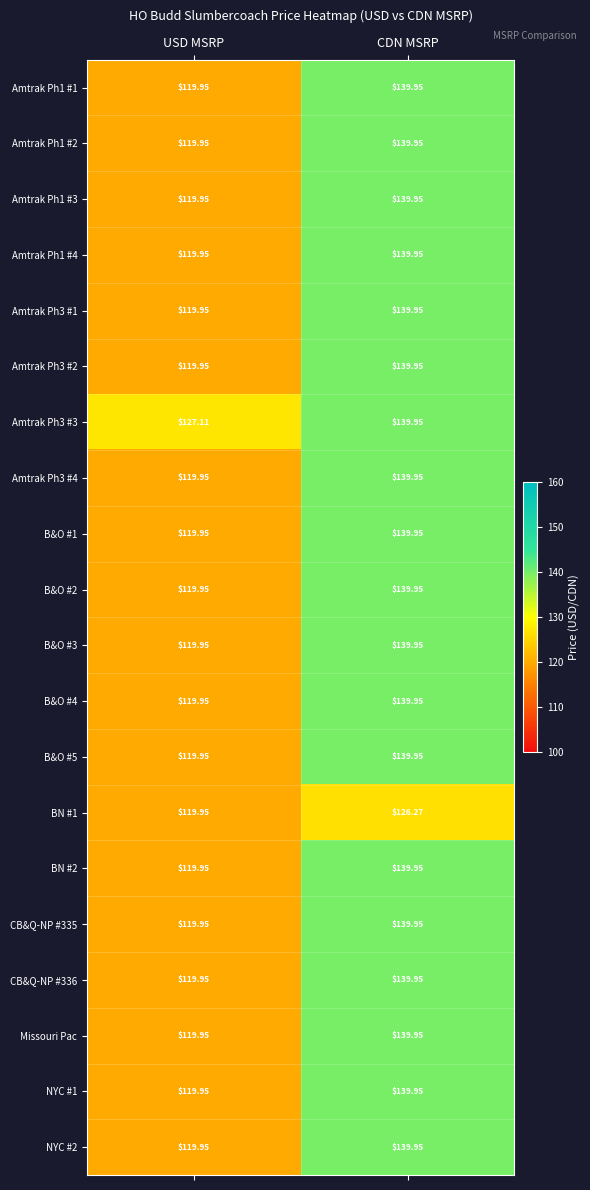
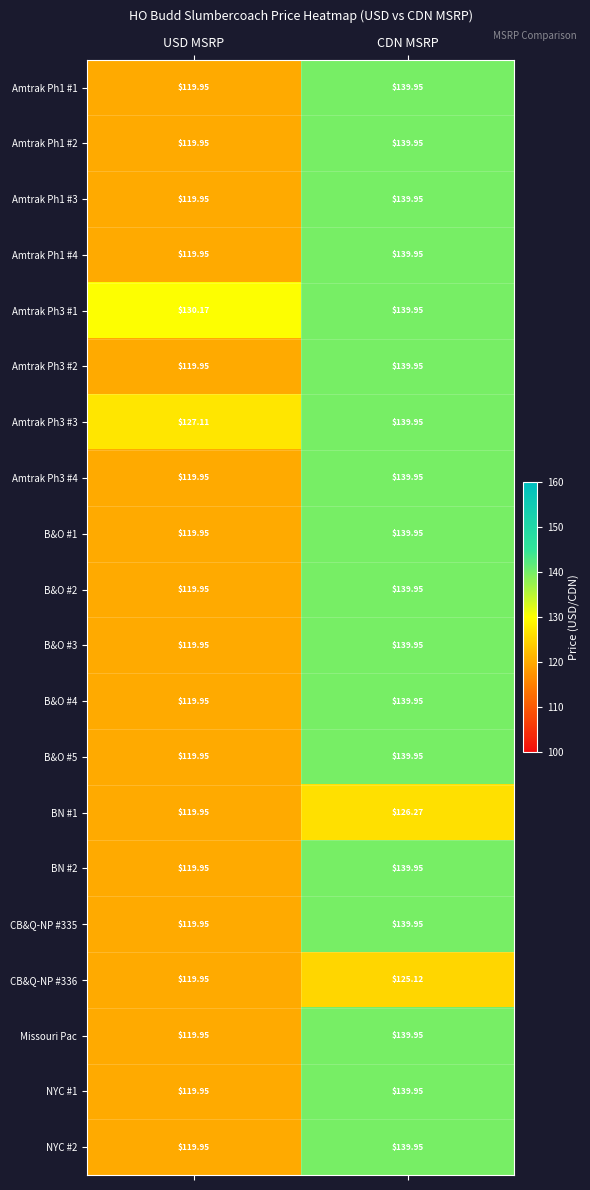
  {
    "Amtrak Ph1 #1": {
      "USD MSRP": "$119.95",
      "CDN MSRP": "$139.95"
    },
    "Amtrak Ph1 #2": {
      "USD MSRP": "$119.95",
      "CDN MSRP": "$139.95"
    },
    "Amtrak Ph1 #3": {
      "USD MSRP": "$119.95",
      "CDN MSRP": "$139.95"
    },
    "Amtrak Ph1 #4": {
      "USD MSRP": "$119.95",
      "CDN MSRP": "$139.95"
    },
    "Amtrak Ph3 #1": {
-     "USD MSRP": "$119.95",
+     "USD MSRP": "$130.17",
      "CDN MSRP": "$139.95"
    },
    "Amtrak Ph3 #2": {
      "USD MSRP": "$119.95",
      "CDN MSRP": "$139.95"
    },
    "Amtrak Ph3 #3": {
      "USD MSRP": "$127.11",
      "CDN MSRP": "$139.95"
    },
    "Amtrak Ph3 #4": {
      "USD MSRP": "$119.95",
      "CDN MSRP": "$139.95"
    },
    "B&O #1": {
      "USD MSRP": "$119.95",
      "CDN MSRP": "$139.95"
    },
    "B&O #2": {
      "USD MSRP": "$119.95",
      "CDN MSRP": "$139.95"
    },
    "B&O #3": {
      "USD MSRP": "$119.95",
      "CDN MSRP": "$139.95"
    },
    "B&O #4": {
      "USD MSRP": "$119.95",
      "CDN MSRP": "$139.95"
    },
    "B&O #5": {
      "USD MSRP": "$119.95",
      "CDN MSRP": "$139.95"
    },
    "BN #1": {
      "USD MSRP": "$119.95",
      "CDN MSRP": "$126.27"
    },
    "BN #2": {
      "USD MSRP": "$119.95",
      "CDN MSRP": "$139.95"
    },
    "CB&Q-NP #335": {
      "USD MSRP": "$119.95",
      "CDN MSRP": "$139.95"
    },
    "CB&Q-NP #336": {
      "USD MSRP": "$119.95",
-     "CDN MSRP": "$139.95"
+     "CDN MSRP": "$125.12"
    },
    "Missouri Pac": {
      "USD MSRP": "$119.95",
      "CDN MSRP": "$139.95"
    },
    "NYC #1": {
      "USD MSRP": "$119.95",
      "CDN MSRP": "$139.95"
    },
    "NYC #2": {
      "USD MSRP": "$119.95",
      "CDN MSRP": "$139.95"
    }
  }
